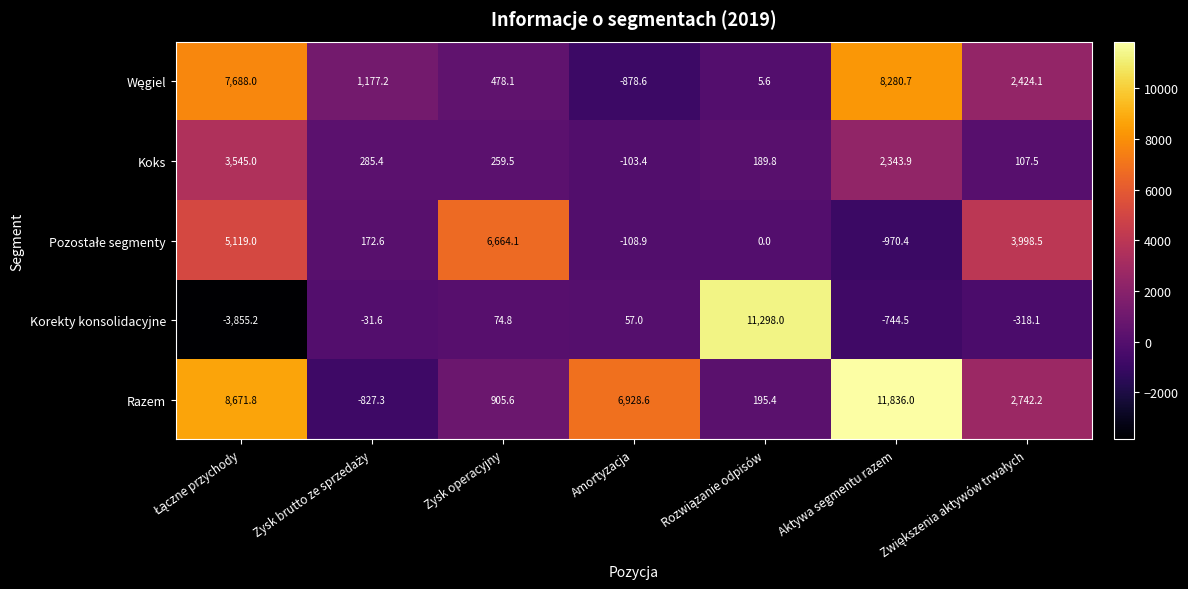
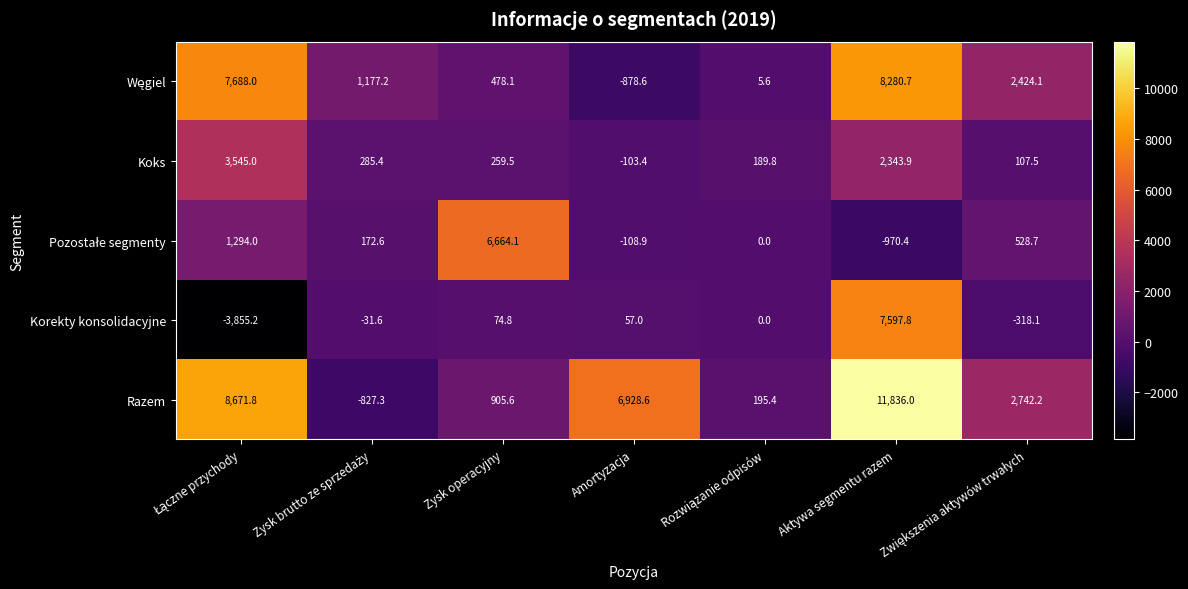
  {
    "Węgiel": {
      "Łączne przychody": "7,688.0",
      "Zysk brutto ze sprzedaży": "1,177.2",
      "Zysk operacyjny": "478.1",
      "Amortyzacja": "-878.6",
      "Rozwiązanie odpisów": "5.6",
      "Aktywa segmentu razem": "8,280.7",
      "Zwiększenia aktywów trwałych": "2,424.1"
    },
    "Koks": {
      "Łączne przychody": "3,545.0",
      "Zysk brutto ze sprzedaży": "285.4",
      "Zysk operacyjny": "259.5",
      "Amortyzacja": "-103.4",
      "Rozwiązanie odpisów": "189.8",
      "Aktywa segmentu razem": "2,343.9",
      "Zwiększenia aktywów trwałych": "107.5"
    },
    "Pozostałe segmenty": {
-     "Łączne przychody": "5,119.0",
+     "Łączne przychody": "1,294.0",
      "Zysk brutto ze sprzedaży": "172.6",
      "Zysk operacyjny": "6,664.1",
      "Amortyzacja": "-108.9",
      "Rozwiązanie odpisów": "0.0",
      "Aktywa segmentu razem": "-970.4",
-     "Zwiększenia aktywów trwałych": "3,998.5"
+     "Zwiększenia aktywów trwałych": "528.7"
    },
    "Korekty konsolidacyjne": {
      "Łączne przychody": "-3,855.2",
      "Zysk brutto ze sprzedaży": "-31.6",
      "Zysk operacyjny": "74.8",
      "Amortyzacja": "57.0",
-     "Rozwiązanie odpisów": "11,298.0",
-     "Aktywa segmentu razem": "-744.5",
+     "Rozwiązanie odpisów": "0.0",
+     "Aktywa segmentu razem": "7,597.8",
      "Zwiększenia aktywów trwałych": "-318.1"
    },
    "Razem": {
      "Łączne przychody": "8,671.8",
      "Zysk brutto ze sprzedaży": "-827.3",
      "Zysk operacyjny": "905.6",
      "Amortyzacja": "6,928.6",
      "Rozwiązanie odpisów": "195.4",
      "Aktywa segmentu razem": "11,836.0",
      "Zwiększenia aktywów trwałych": "2,742.2"
    }
  }
